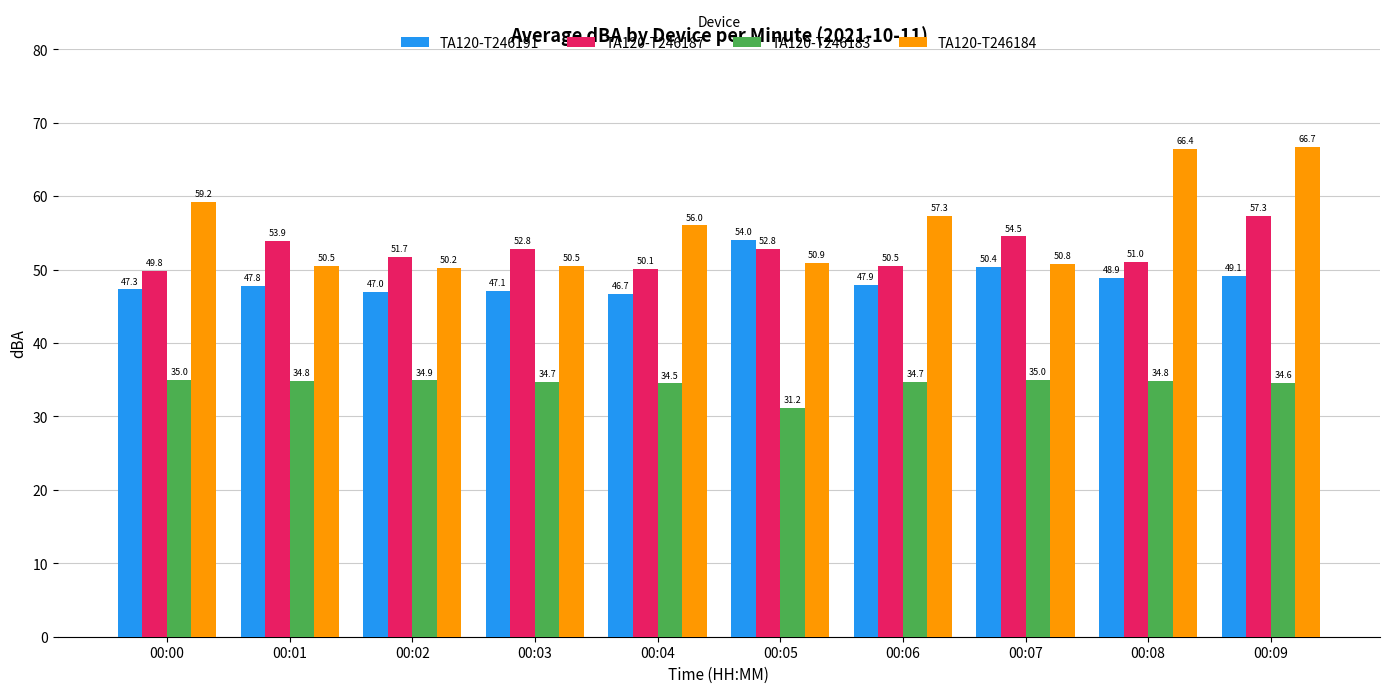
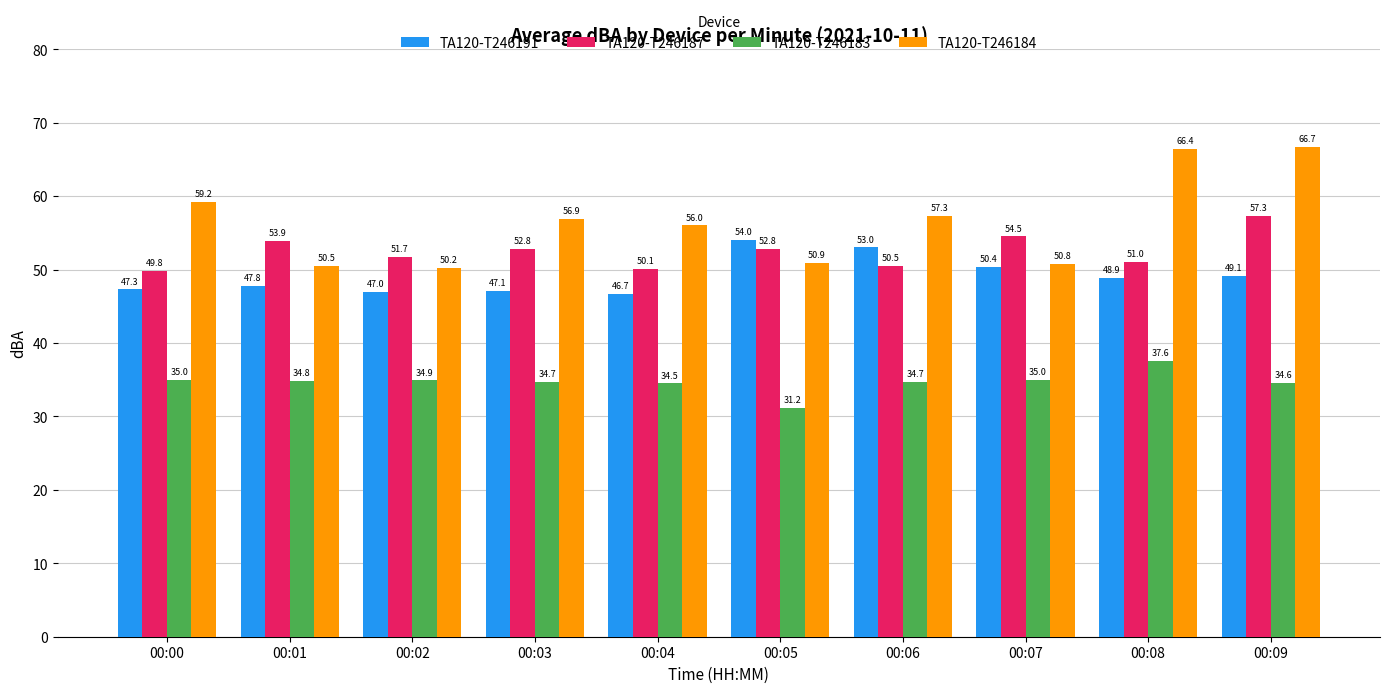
  {
    "TA120-T246191": {
      "00:00": 47.3,
      "00:01": 47.8,
      "00:02": 47.0,
      "00:03": 47.1,
      "00:04": 46.7,
      "00:05": 54.0,
-     "00:06": 47.9,
+     "00:06": 53.0,
      "00:07": 50.4,
      "00:08": 48.9,
      "00:09": 49.1
    },
    "TA120-T246187": {
      "00:00": 49.8,
      "00:01": 53.9,
      "00:02": 51.7,
      "00:03": 52.8,
      "00:04": 50.1,
      "00:05": 52.8,
      "00:06": 50.5,
      "00:07": 54.5,
      "00:08": 51.0,
      "00:09": 57.3
    },
    "TA120-T246183": {
      "00:00": 35.0,
      "00:01": 34.8,
      "00:02": 34.9,
      "00:03": 34.7,
      "00:04": 34.5,
      "00:05": 31.2,
      "00:06": 34.7,
      "00:07": 35.0,
-     "00:08": 34.8,
+     "00:08": 37.6,
      "00:09": 34.6
    },
    "TA120-T246184": {
      "00:00": 59.2,
      "00:01": 50.5,
      "00:02": 50.2,
-     "00:03": 50.5,
+     "00:03": 56.9,
      "00:04": 56.0,
      "00:05": 50.9,
      "00:06": 57.3,
      "00:07": 50.8,
      "00:08": 66.4,
      "00:09": 66.7
    }
  }
